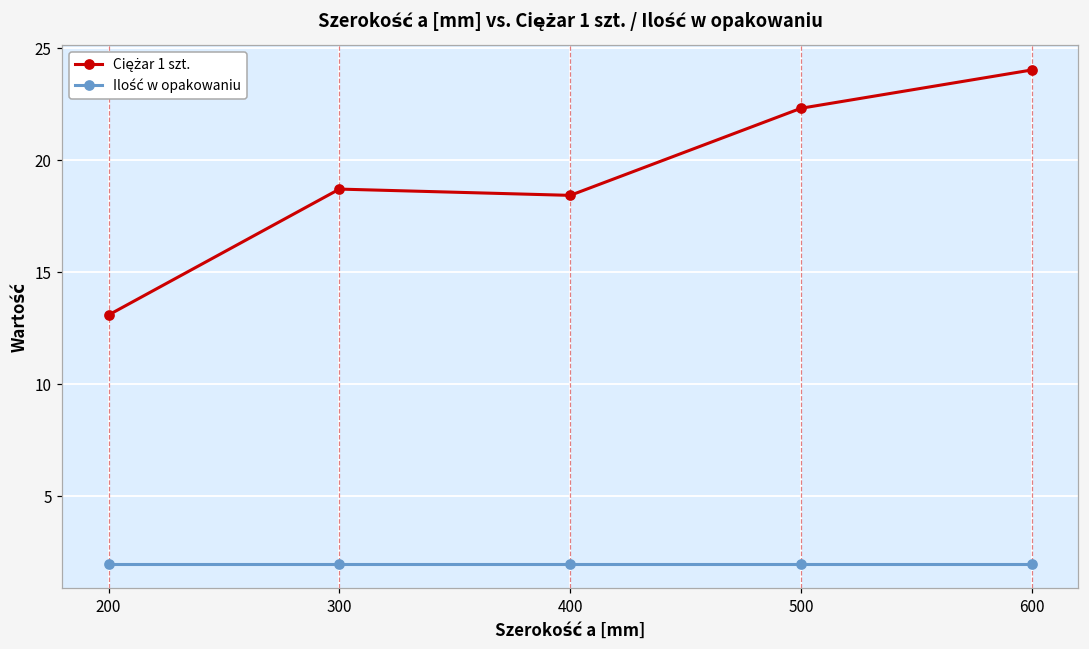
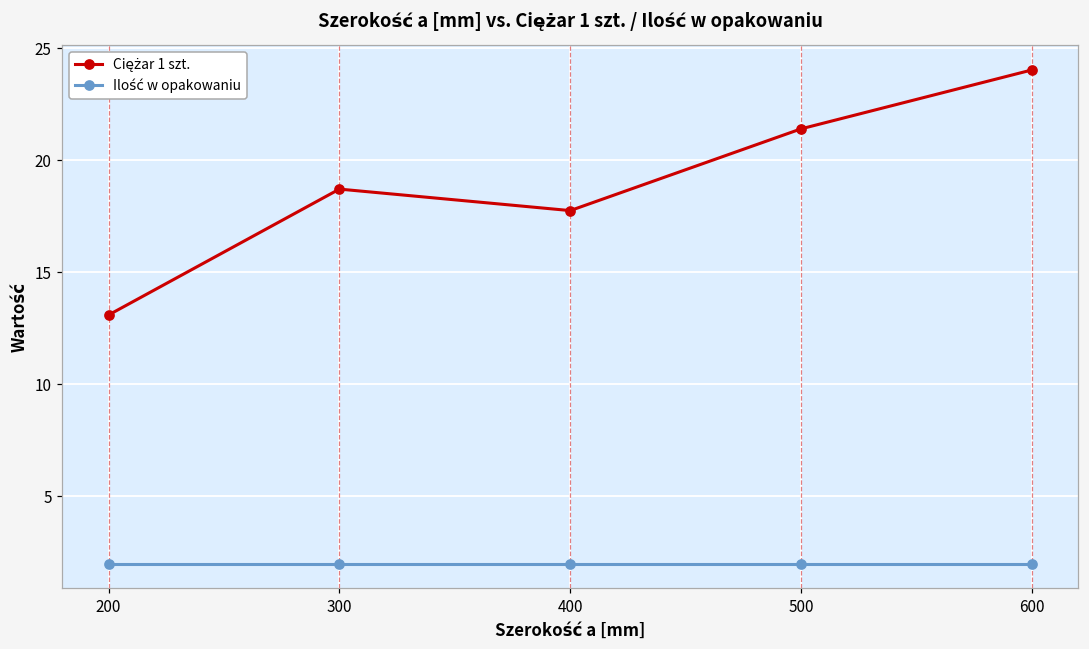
  {
    "Ciężar 1 szt.": {
      "200": 13.1,
      "300": 18.7,
-     "400": 18.4,
-     "500": 22.3,
+     "400": 17.8,
+     "500": 21.4,
      "600": 24.0
    },
    "Ilość w opakowaniu": {
      "200": 2.0,
      "300": 2.0,
      "400": 2.0,
      "500": 2.0,
      "600": 2.0
    }
  }
